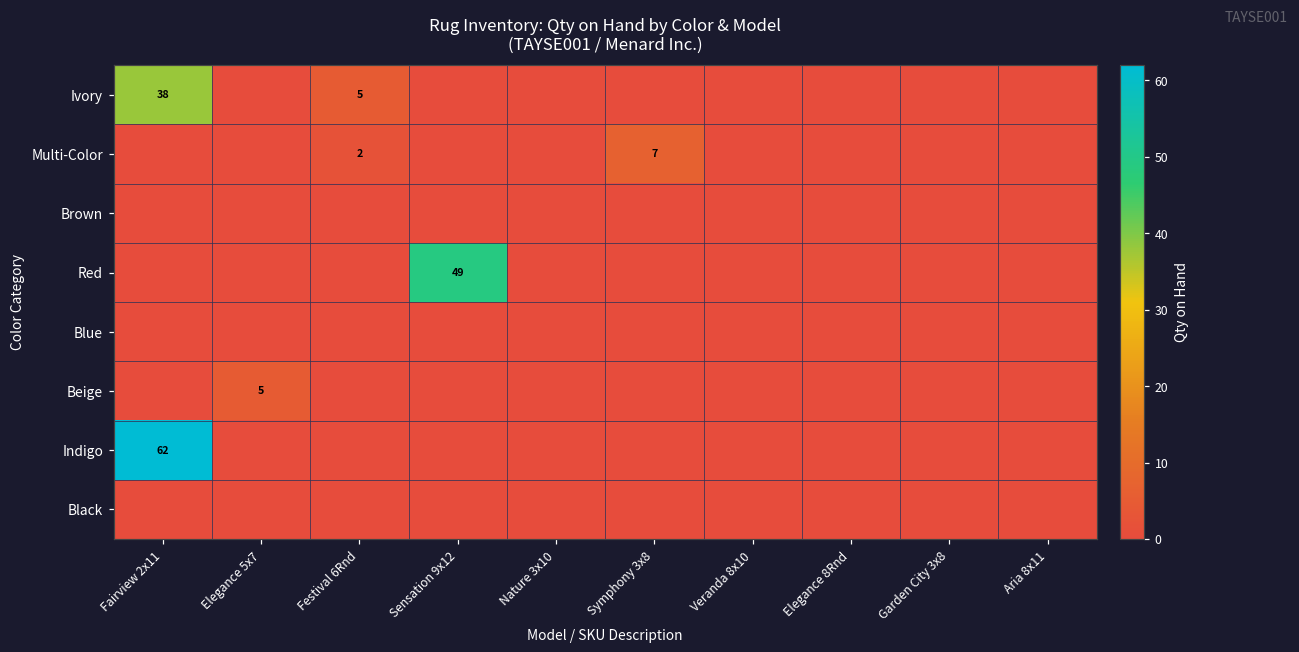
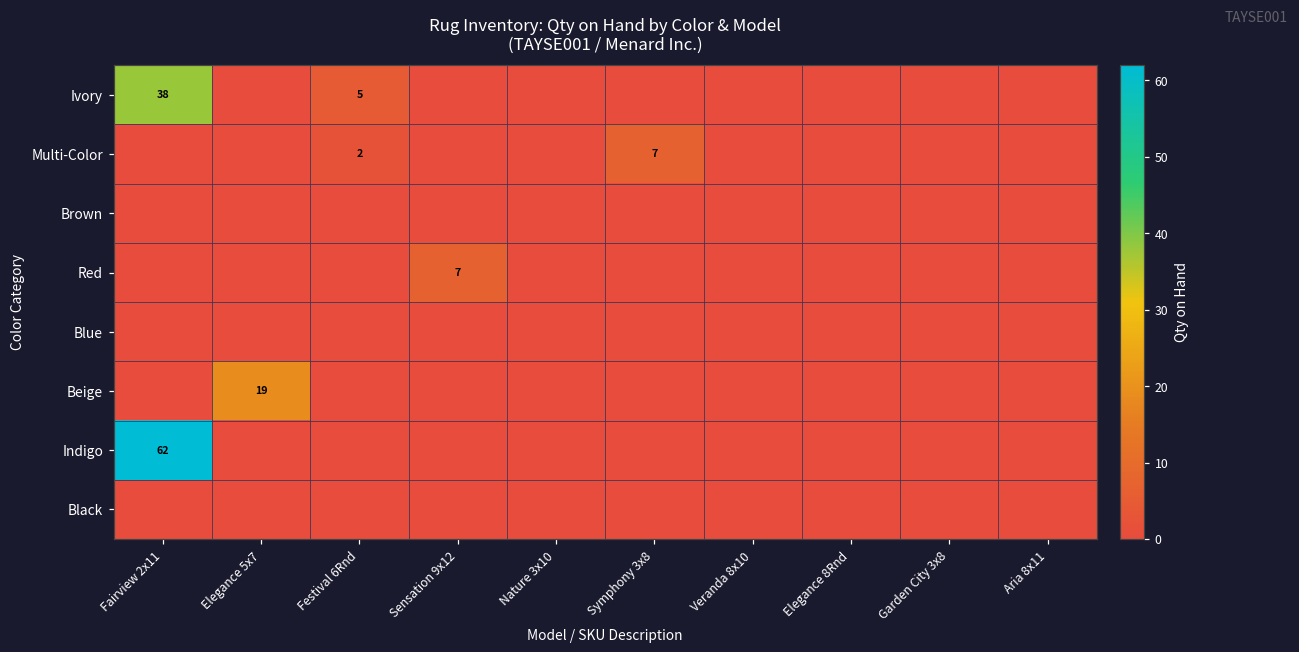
  {
    "Ivory": {
      "Fairview 2x11": 38,
      "Festival 6Rnd": 5
    },
    "Multi-Color": {
      "Festival 6Rnd": 2,
      "Symphony 3x8": 7
    },
    "Red": {
-     "Sensation 9x12": 49
+     "Sensation 9x12": 7
    },
    "Beige": {
-     "Elegance 5x7": 5
+     "Elegance 5x7": 19
    },
    "Indigo": {
      "Fairview 2x11": 62
    }
  }
